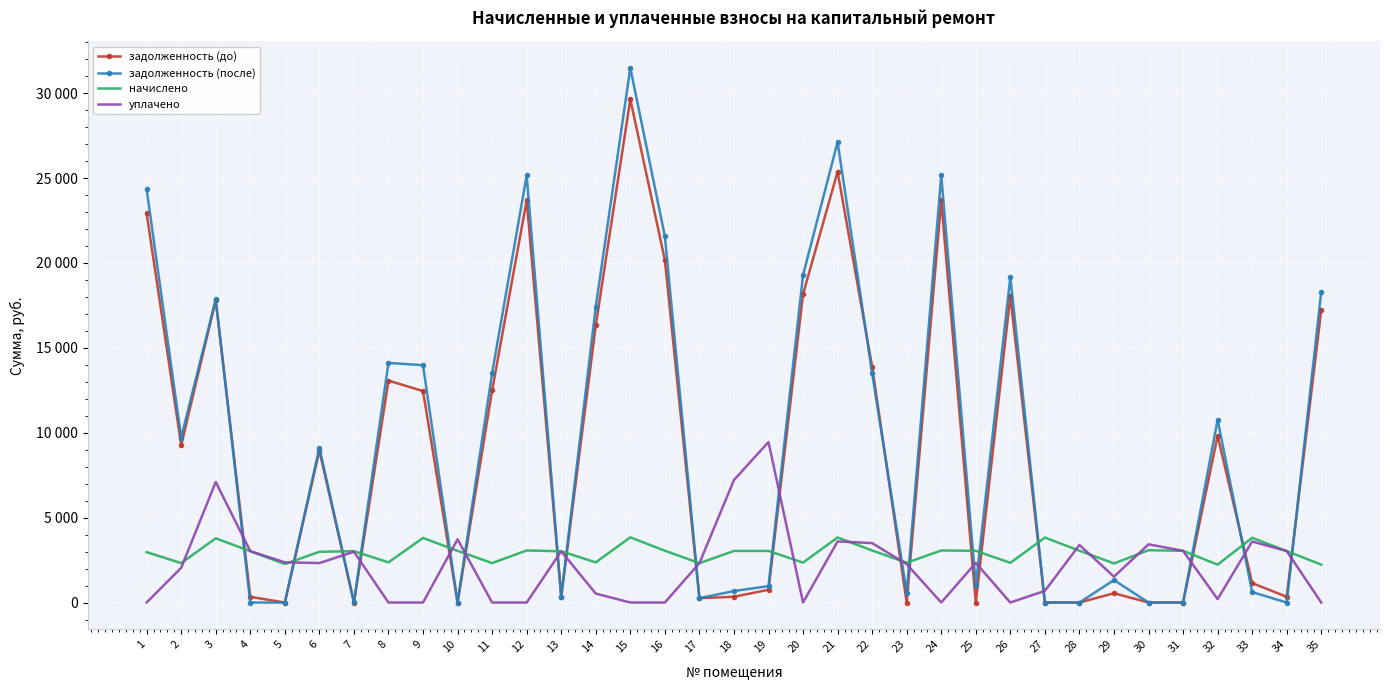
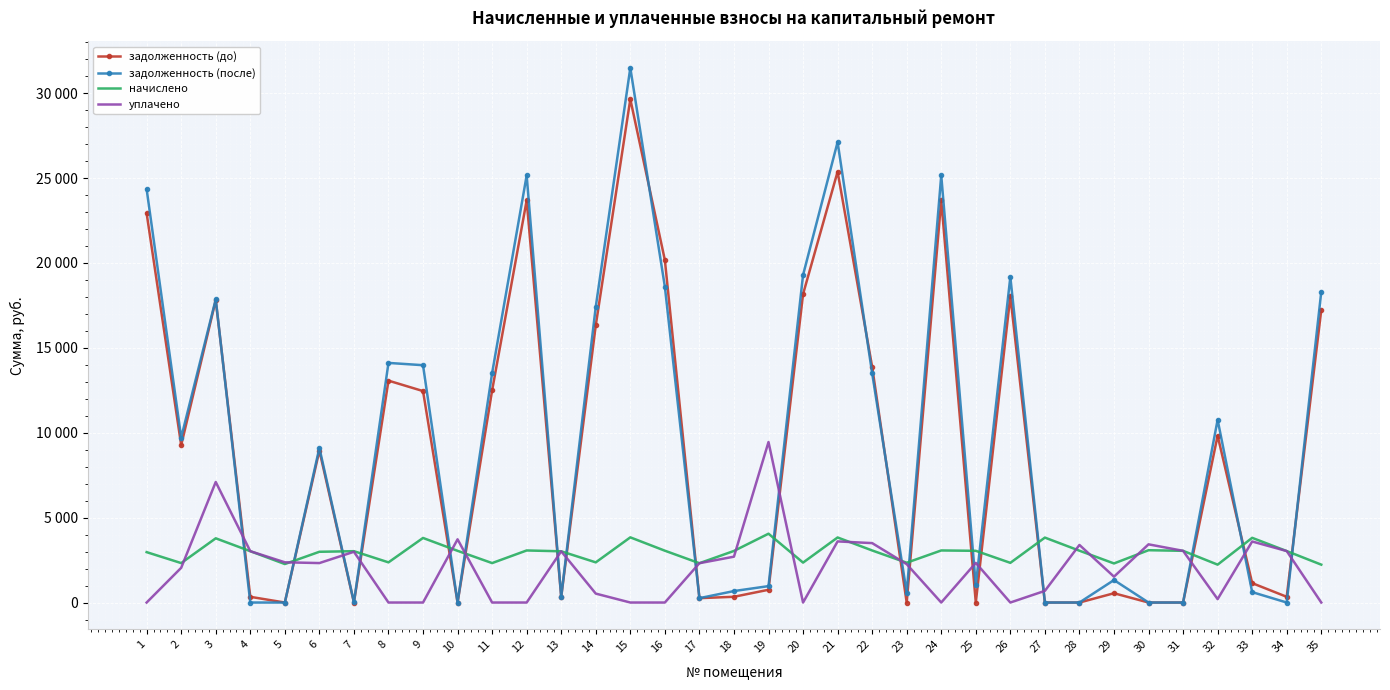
  {
    "задолженность (до)": {
      "1": 22900,
      "2": 9300,
      "4": 300,
      "6": 9000,
      "8": 13100,
      "9": 12500,
      "11": 12500,
      "12": 23700,
      "14": 16300,
      "15": 29700,
      "16": 20200,
      "18": 300,
      "19": 800,
      "20": 18200,
      "21": 25400,
      "22": 13900,
      "23": 0,
      "24": 23700,
      "25": 0,
      "26": 18100,
      "29": 500,
      "32": 9800,
      "33": 1100,
      "34": 300,
      "35": 17200
    },
    "задолженность (после)": {
      "1": 24300,
      "2": 9700,
      "4": 0,
      "6": 9100,
      "8": 14100,
      "9": 14000,
      "11": 13500,
      "12": 25200,
      "14": 17400,
      "15": 31500,
-     "16": 21600,
+     "16": 18600,
      "18": 700,
      "19": 1000,
      "20": 19300,
      "21": 27100,
      "22": 13500,
      "23": 600,
      "24": 25200,
      "25": 1000,
      "26": 19200,
      "29": 1300,
      "32": 10800,
      "33": 600,
      "34": 0,
      "35": 18300
    },
    "начислено": {
      "1": 3000,
      "2": 2300,
      "3": 3800,
      "6": 3000,
      "8": 2400,
      "9": 3800,
      "10": 3000,
      "11": 2300,
      "12": 3100,
      "14": 2400,
      "15": 3800,
      "16": 3100,
      "18": 3000,
-     "19": 3000,
+     "19": 4100,
      "20": 2400,
      "21": 3800,
      "22": 3100,
      "24": 3100,
      "25": 3000,
      "26": 2300,
      "27": 3800,
      "28": 3100,
      "29": 2300,
      "30": 3100,
      "32": 2200,
      "33": 3800,
      "35": 2200
    },
    "уплачено": {
      "1": 0,
      "2": 2000,
      "3": 7100,
      "6": 2300,
      "8": 0,
      "9": 0,
      "10": 3700,
      "11": 0,
      "12": 0,
      "14": 500,
      "15": 0,
      "16": 0,
-     "18": 7200,
+     "18": 2700,
      "19": 9500,
      "20": 0,
      "21": 3600,
      "22": 3500,
      "24": 0,
      "25": 2300,
      "26": 0,
      "27": 700,
      "28": 3400,
      "29": 1500,
      "30": 3400,
      "32": 200,
      "33": 3600,
      "35": 0
    }
  }
